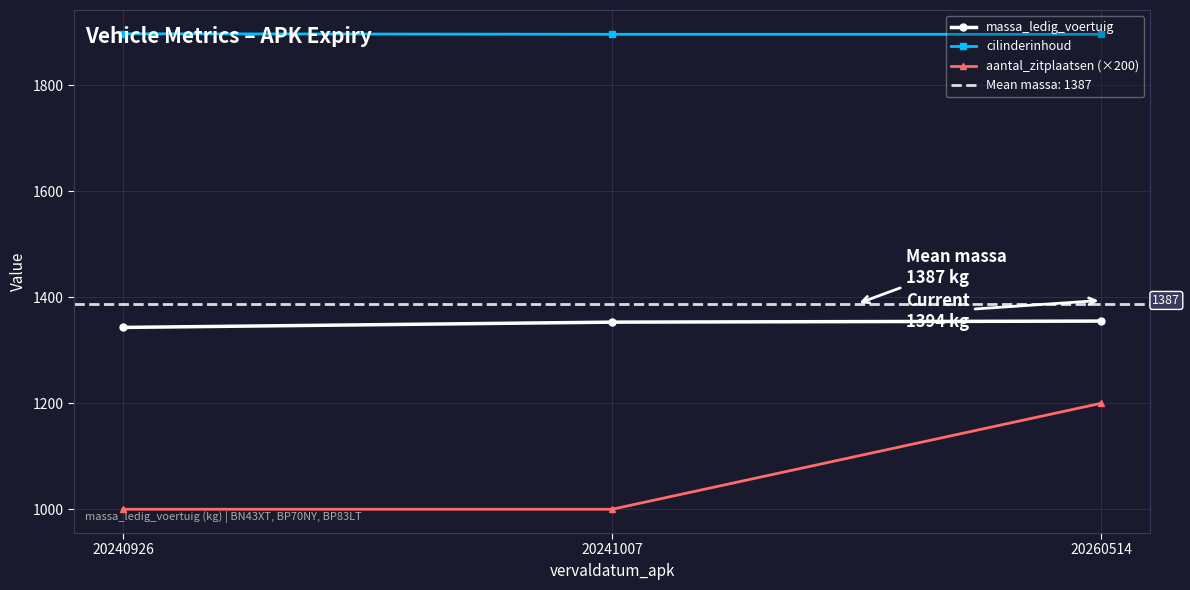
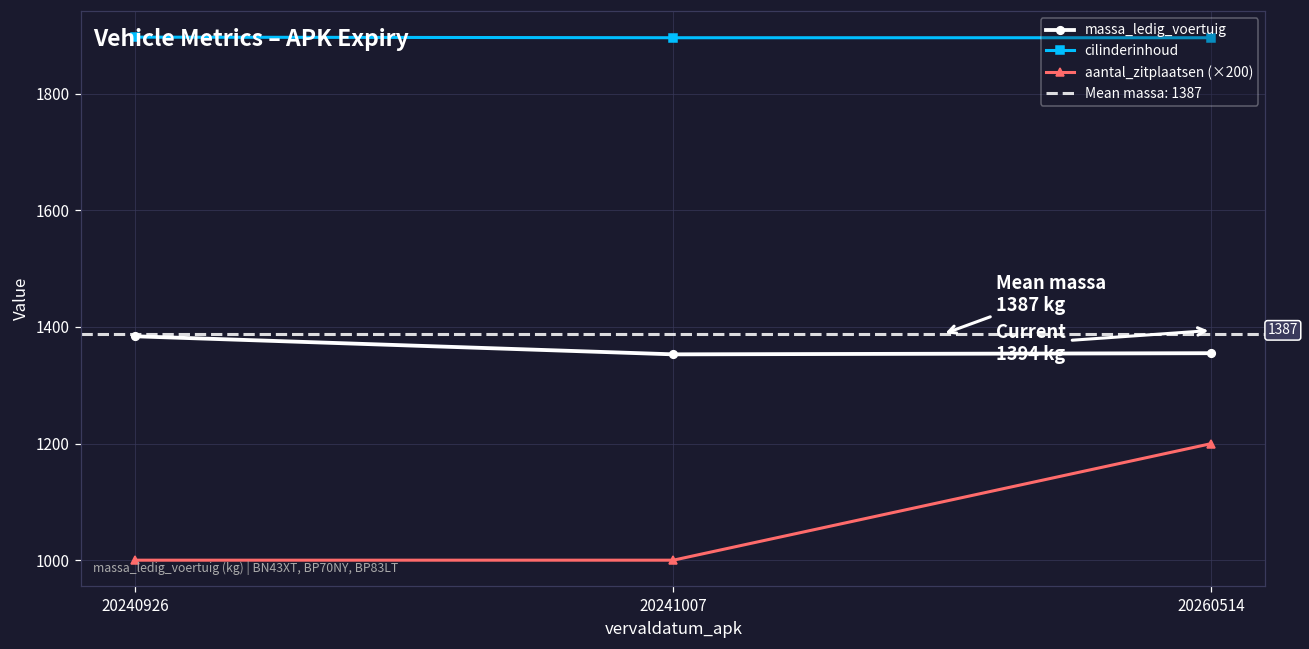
  {
    "massa_ledig_voertuig": {
-     "20240926": 1340,
+     "20240926": 1380,
      "20241007": 1350
    },
    "cilinderinhoud": {
      "20240926": 1900,
      "20241007": 1900
    },
    "aantal_zitplaatsen (×200)": {
      "20240926": 1000,
      "20241007": 1000,
      "20260514": 1200
    }
  }
